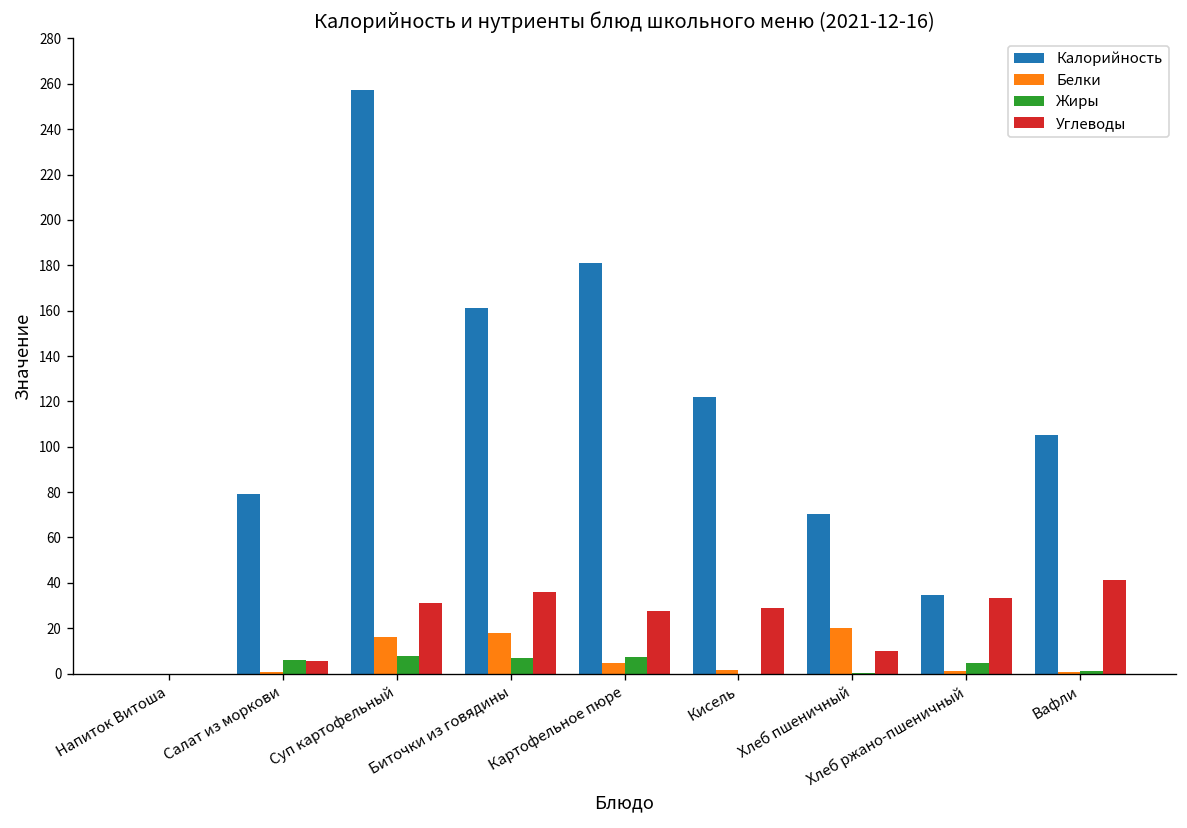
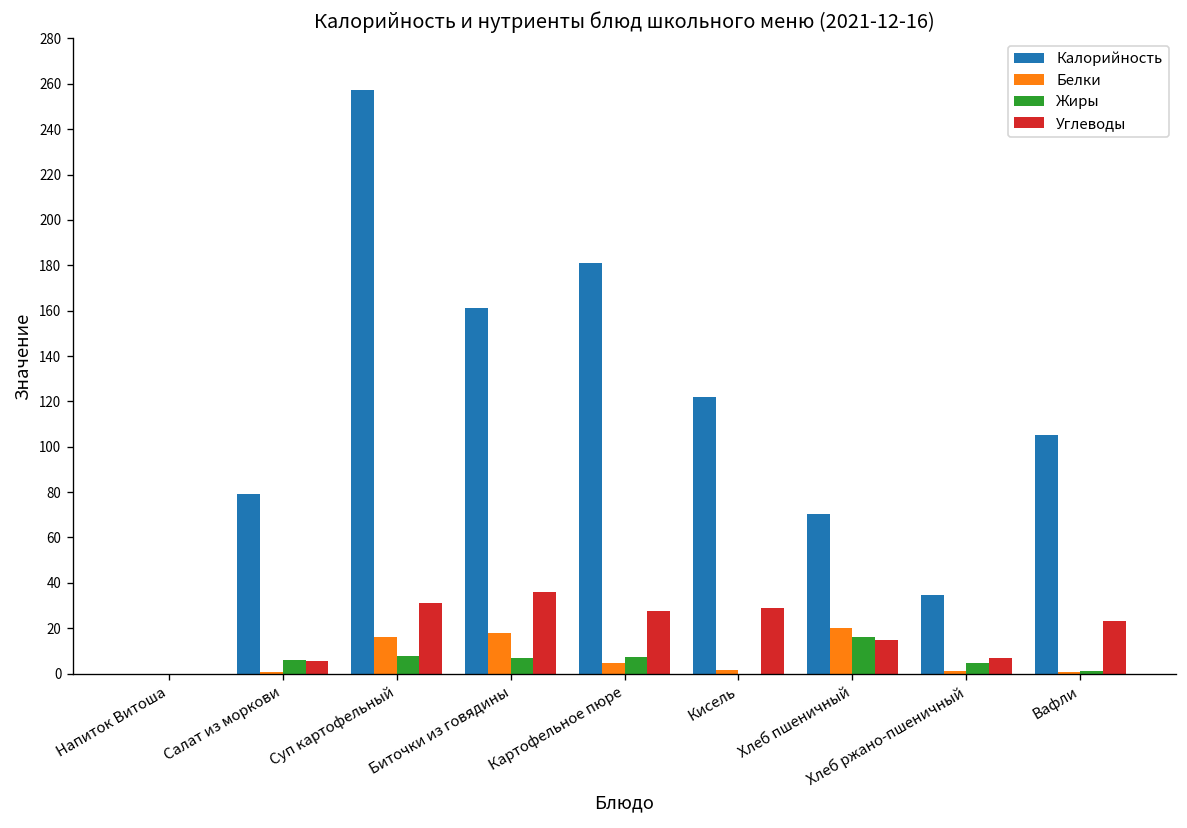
  {
    "Калорийность": {
      "Напиток Витоша": 0,
      "Салат из моркови": 79,
      "Суп картофельный": 257,
      "Биточки из говядины": 161,
      "Картофельное пюре": 181,
      "Кисель": 122,
      "Хлеб пшеничный": 71,
      "Хлеб ржано-пшеничный": 35,
      "Вафли": 105
    },
    "Белки": {
      "Напиток Витоша": 0,
      "Суп картофельный": 16,
      "Биточки из говядины": 18,
      "Картофельное пюре": 5,
      "Кисель": 1,
      "Хлеб пшеничный": 20
    },
    "Жиры": {
      "Напиток Витоша": 0,
      "Салат из моркови": 6,
      "Суп картофельный": 8,
      "Биточки из говядины": 7,
      "Картофельное пюре": 7,
      "Кисель": 0,
-     "Хлеб пшеничный": 0,
+     "Хлеб пшеничный": 16,
      "Хлеб ржано-пшеничный": 5
    },
    "Углеводы": {
      "Напиток Витоша": 0,
      "Салат из моркови": 5,
      "Суп картофельный": 31,
      "Биточки из говядины": 36,
      "Картофельное пюре": 27,
      "Кисель": 29,
-     "Хлеб пшеничный": 10,
-     "Хлеб ржано-пшеничный": 33,
-     "Вафли": 41
+     "Хлеб пшеничный": 15,
+     "Хлеб ржано-пшеничный": 7,
+     "Вафли": 23
    }
  }
